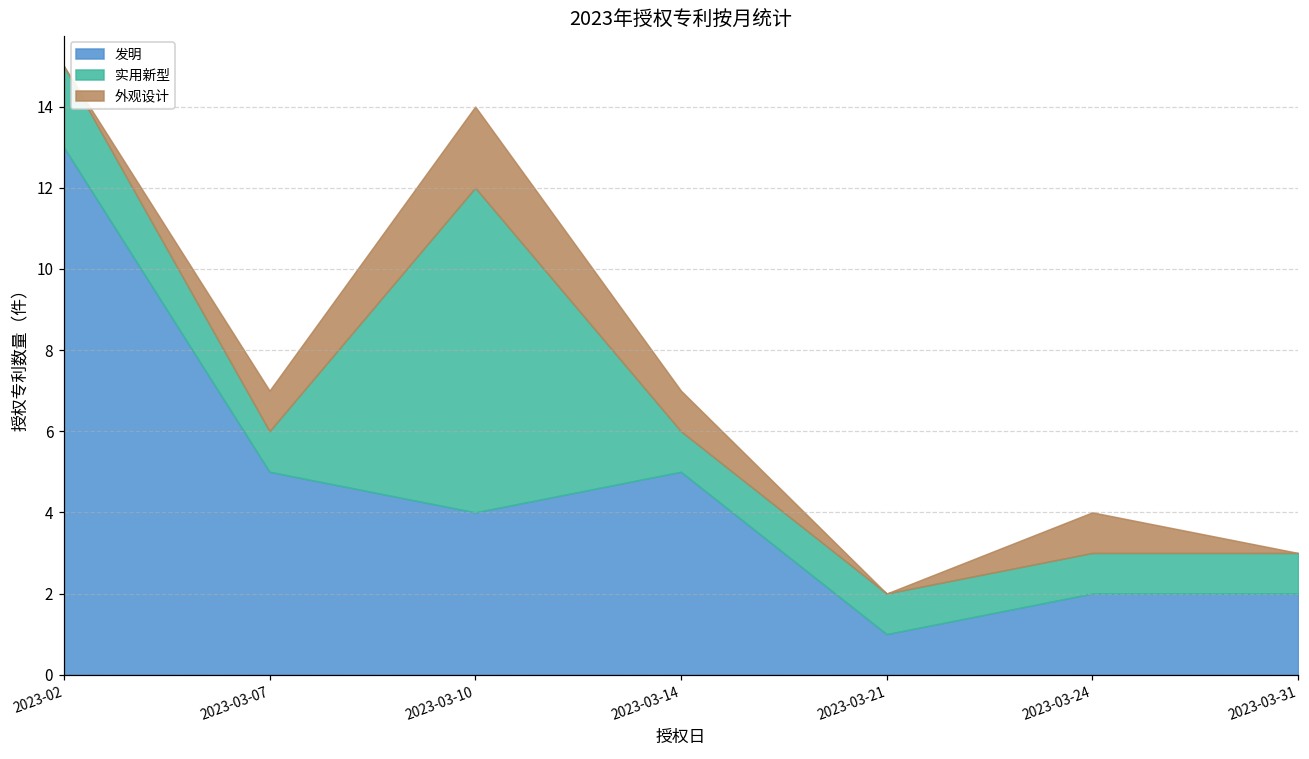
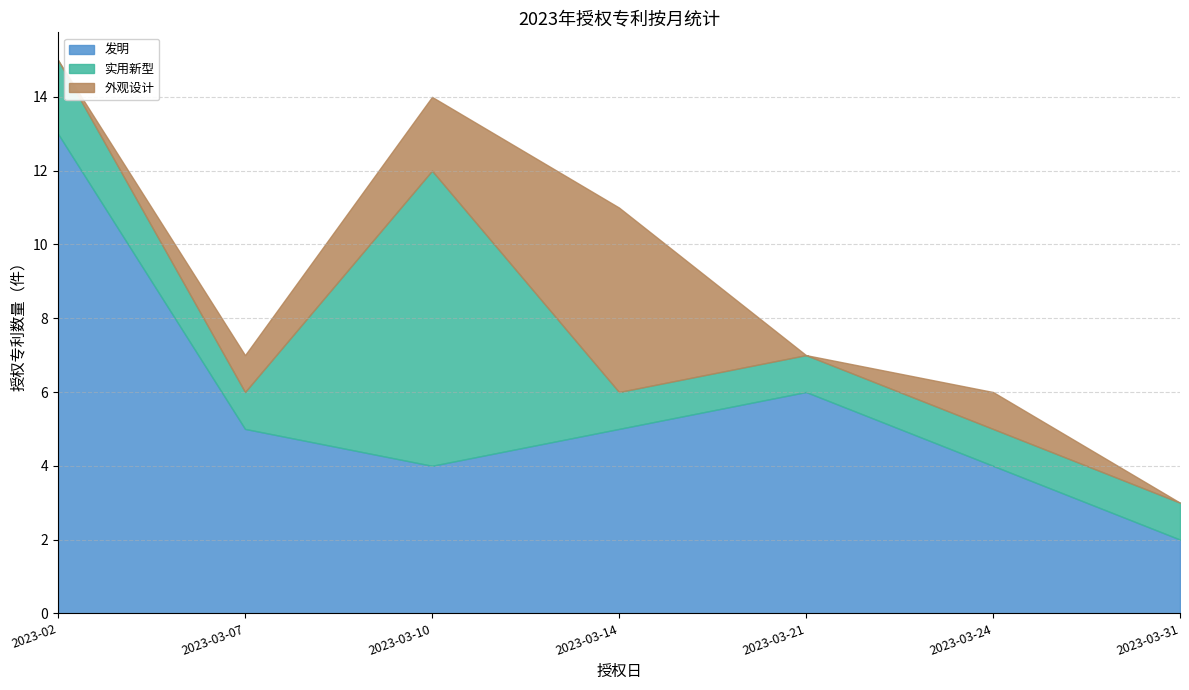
  {
    "发明": {
      "2023-02": 13,
      "2023-03-07": 5,
      "2023-03-10": 4,
      "2023-03-14": 5,
-     "2023-03-21": 1,
-     "2023-03-24": 2,
+     "2023-03-21": 6,
+     "2023-03-24": 4,
      "2023-03-31": 2
    },
    "实用新型": {
      "2023-03-07": 1,
      "2023-03-10": 8,
      "2023-03-14": 1,
      "2023-03-24": 1
    },
    "外观设计": {
      "2023-03-07": 1,
      "2023-03-10": 2,
-     "2023-03-14": 1,
+     "2023-03-14": 5,
      "2023-03-24": 1
    }
  }
